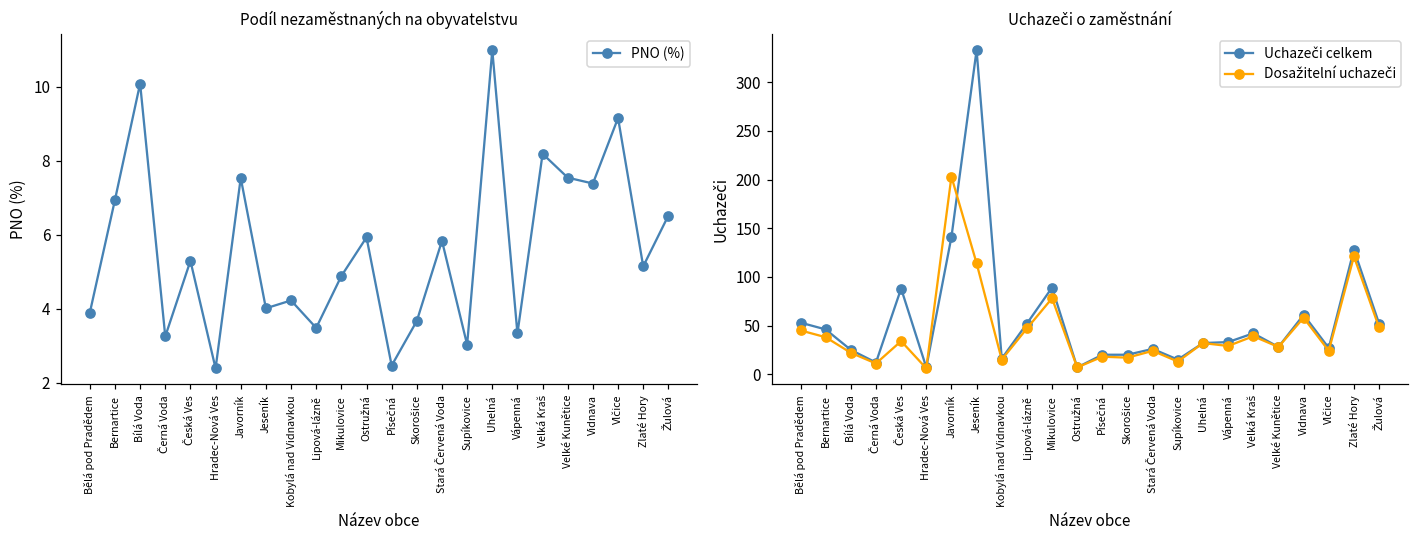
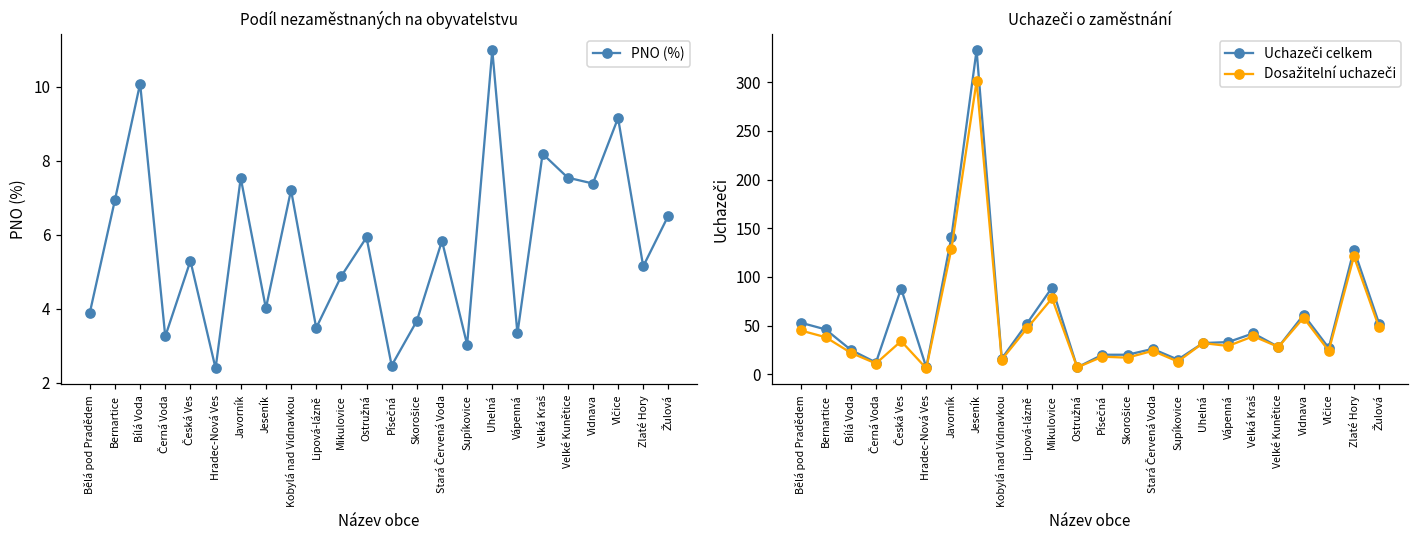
  {
    "Podíl nezaměstnaných na obyvatelstvu": {
      "Bělá pod Pradědem": 3.9,
      "Bernartice": 6.9,
      "Bílá Voda": 10.1,
      "Černá Voda": 3.3,
      "Česká Ves": 5.3,
      "Hradec-Nová Ves": 2.4,
      "Javorník": 7.5,
      "Jeseník": 4.0,
-     "Kobylá nad Vidnavkou": 4.2,
+     "Kobylá nad Vidnavkou": 7.2,
      "Lipová-lázně": 3.5,
      "Mikulovice": 4.9,
      "Ostružná": 5.9,
      "Písečná": 2.5,
      "Skorošice": 3.7,
      "Stará Červená Voda": 5.8,
      "Supíkovice": 3.0,
      "Uhelná": 11.0,
      "Vápenná": 3.3,
      "Velká Kraš": 8.2,
      "Velké Kunětice": 7.5,
      "Vidnava": 7.4,
      "Vlčice": 9.2,
      "Zlaté Hory": 5.1,
      "Žulová": 6.5
    },
    "Uchazeči o zaměstnání": {
      "Uchazeči celkem": {
        "Bělá pod Pradědem": 50,
        "Bernartice": 50,
        "Bílá Voda": 30,
        "Česká Ves": 90,
        "Javorník": 140,
        "Jeseník": 330,
        "Lipová-lázně": 50,
        "Mikulovice": 90,
        "Skorošice": 20,
        "Vápenná": 30,
        "Velká Kraš": 40,
        "Vidnava": 60,
        "Vlčice": 30,
        "Zlaté Hory": 130,
        "Žulová": 50
      },
      "Dosažitelní uchazeči": {
        "Bělá pod Pradědem": 50,
        "Bernartice": 40,
        "Bílá Voda": 20,
        "Česká Ves": 30,
-       "Javorník": 200,
-       "Jeseník": 110,
+       "Javorník": 130,
+       "Jeseník": 300,
        "Lipová-lázně": 50,
        "Mikulovice": 80,
        "Skorošice": 20,
        "Vápenná": 30,
        "Velká Kraš": 40,
        "Vidnava": 60,
        "Vlčice": 20,
        "Zlaté Hory": 120,
        "Žulová": 50
      }
    }
  }
